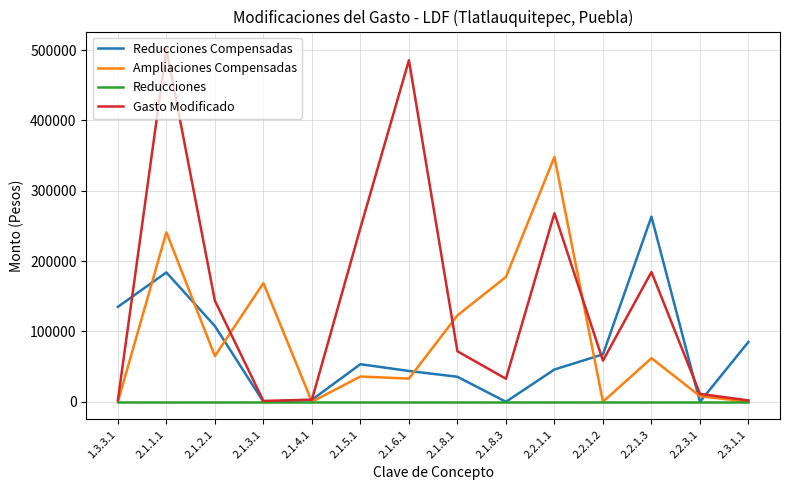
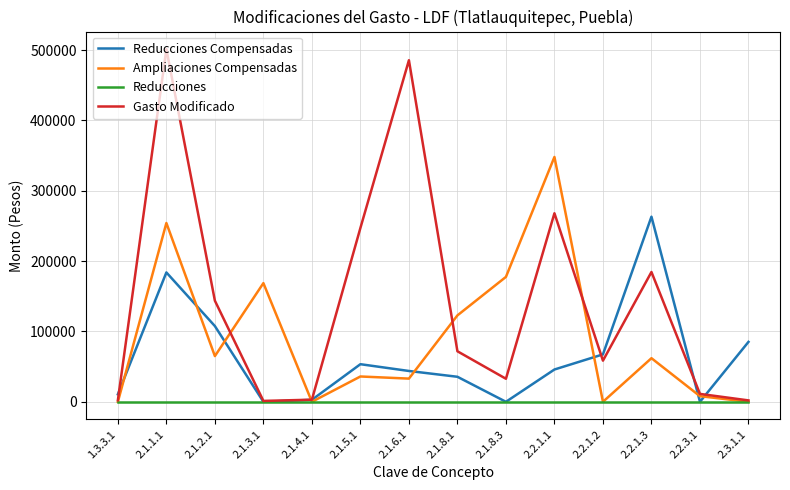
  {
    "Reducciones Compensadas": {
-     "1.3.3.1": 140000,
+     "1.3.3.1": 10000,
      "2.1.1.1": 180000,
      "2.1.2.1": 110000,
      "2.1.5.1": 50000,
      "2.1.6.1": 40000,
      "2.1.8.1": 40000,
      "2.2.1.1": 50000,
      "2.2.1.2": 70000,
      "2.2.1.3": 260000,
      "2.3.1.1": 90000
    },
    "Ampliaciones Compensadas": {
-     "2.1.1.1": 240000,
+     "2.1.1.1": 250000,
      "2.1.2.1": 70000,
      "2.1.3.1": 170000,
      "2.1.5.1": 40000,
      "2.1.6.1": 30000,
      "2.1.8.1": 120000,
      "2.1.8.3": 180000,
      "2.2.1.1": 350000,
      "2.2.1.3": 60000
    },
    "Reducciones": {
      "2.1.1.1": 0,
      "2.1.2.1": 0,
      "2.1.5.1": 0,
      "2.1.6.1": 0,
      "2.1.8.1": 0,
      "2.2.1.1": 0,
      "2.2.1.3": 0
    },
    "Gasto Modificado": {
      "2.1.2.1": 140000,
      "2.1.5.1": 250000,
      "2.1.6.1": 490000,
      "2.1.8.1": 70000,
      "2.1.8.3": 30000,
      "2.2.1.1": 270000,
      "2.2.1.2": 60000,
      "2.2.1.3": 180000
    }
  }
